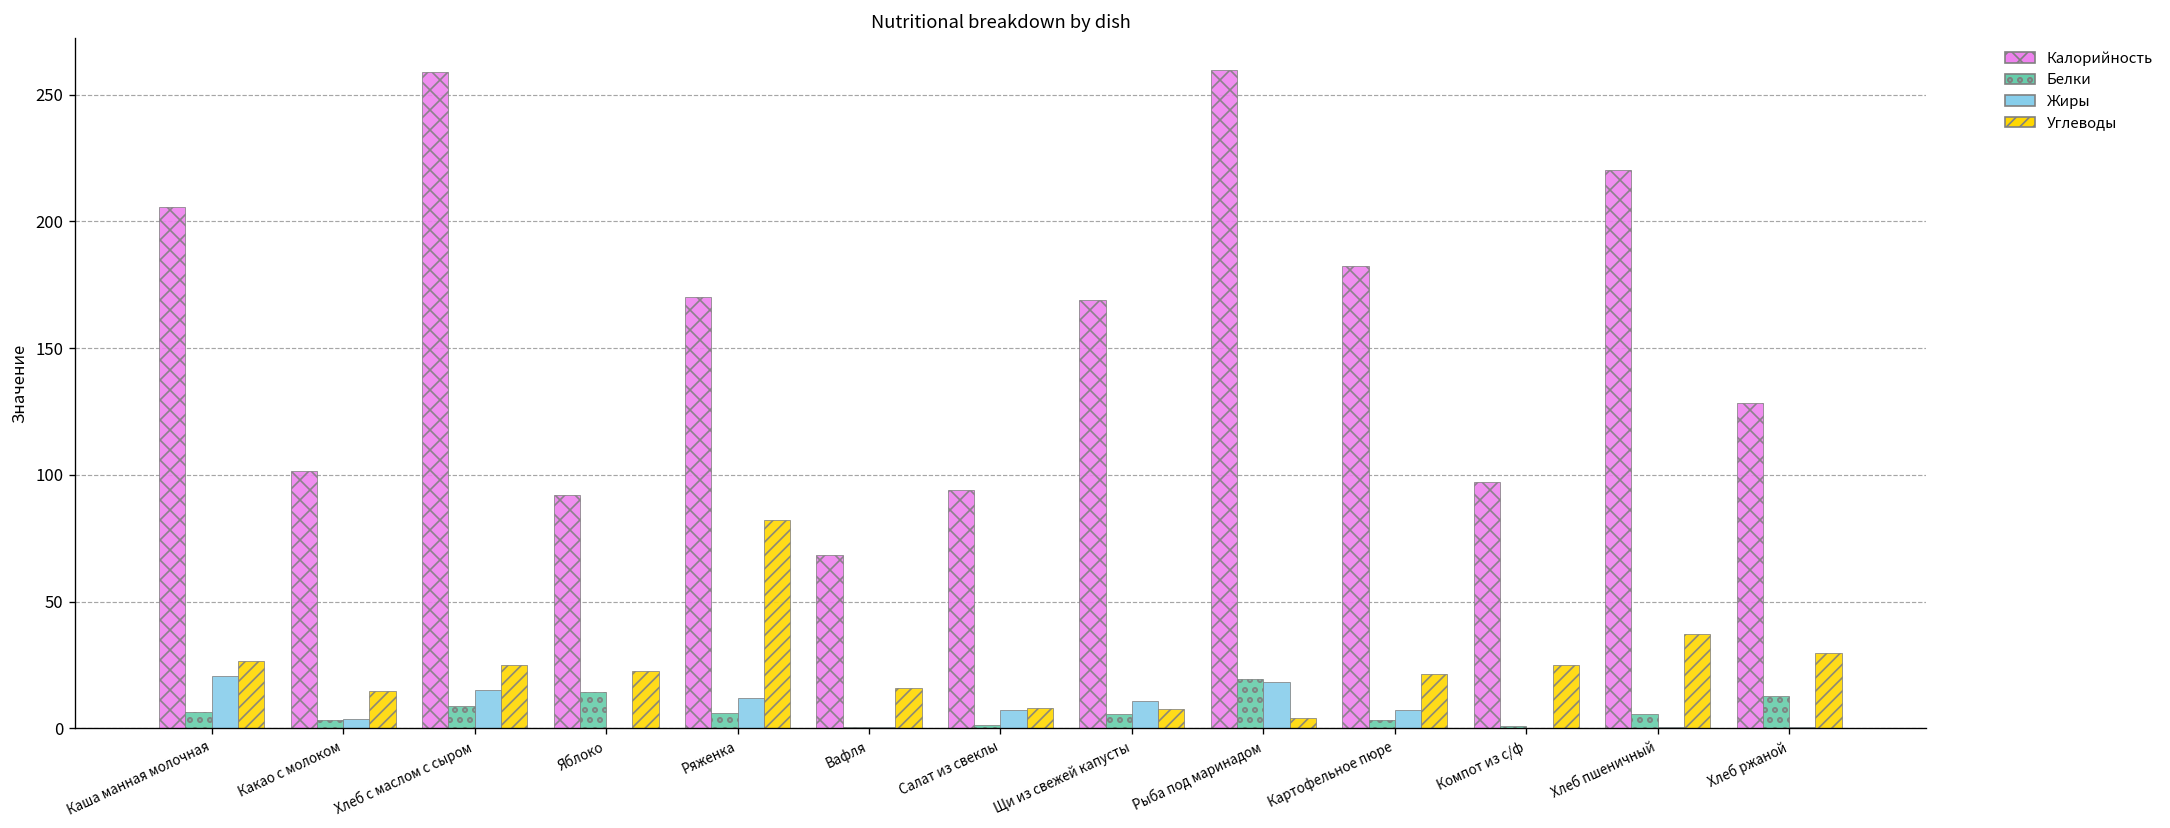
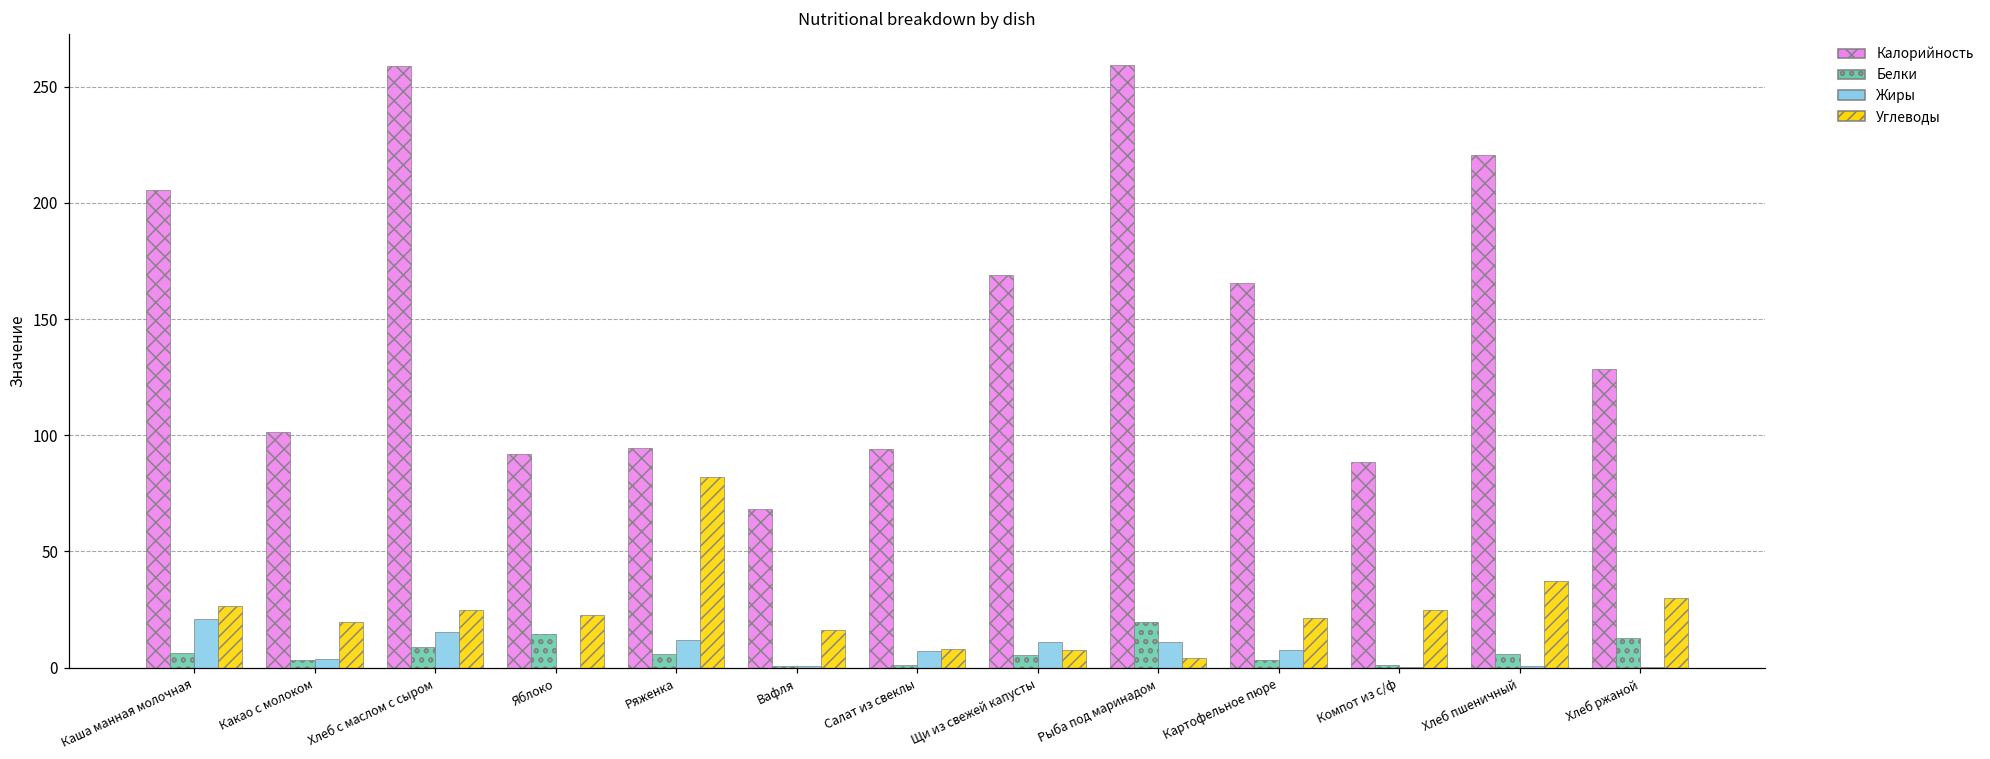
  {
    "Калорийность": {
      "Каша манная молочная": 206,
      "Какао с молоком": 102,
      "Хлеб с маслом с сыром": 259,
      "Яблоко": 92,
-     "Ряженка": 170,
+     "Ряженка": 94,
      "Вафля": 68,
      "Салат из свеклы": 94,
      "Щи из свежей капусты": 169,
      "Рыба под маринадом": 259,
-     "Картофельное пюре": 182,
-     "Компот из с/ф": 97,
+     "Картофельное пюре": 165,
+     "Компот из с/ф": 88,
      "Хлеб пшеничный": 220,
      "Хлеб ржаной": 128
    },
    "Белки": {
      "Каша манная молочная": 6,
      "Какао с молоком": 3,
      "Хлеб с маслом с сыром": 9,
      "Яблоко": 15,
      "Ряженка": 6,
      "Салат из свеклы": 1,
      "Щи из свежей капусты": 6,
      "Рыба под маринадом": 20,
      "Картофельное пюре": 3,
      "Хлеб пшеничный": 6,
      "Хлеб ржаной": 13
    },
    "Жиры": {
      "Каша манная молочная": 21,
      "Какао с молоком": 4,
      "Хлеб с маслом с сыром": 15,
      "Яблоко": 0,
      "Ряженка": 12,
      "Салат из свеклы": 7,
      "Щи из свежей капусты": 11,
-     "Рыба под маринадом": 18,
+     "Рыба под маринадом": 11,
      "Картофельное пюре": 7
    },
    "Углеводы": {
      "Каша манная молочная": 27,
-     "Какао с молоком": 15,
+     "Какао с молоком": 20,
      "Хлеб с маслом с сыром": 25,
      "Яблоко": 23,
      "Ряженка": 82,
      "Вафля": 16,
      "Салат из свеклы": 8,
      "Щи из свежей капусты": 8,
      "Рыба под маринадом": 4,
      "Картофельное пюре": 21,
      "Компот из с/ф": 25,
      "Хлеб пшеничный": 37,
      "Хлеб ржаной": 30
    }
  }
